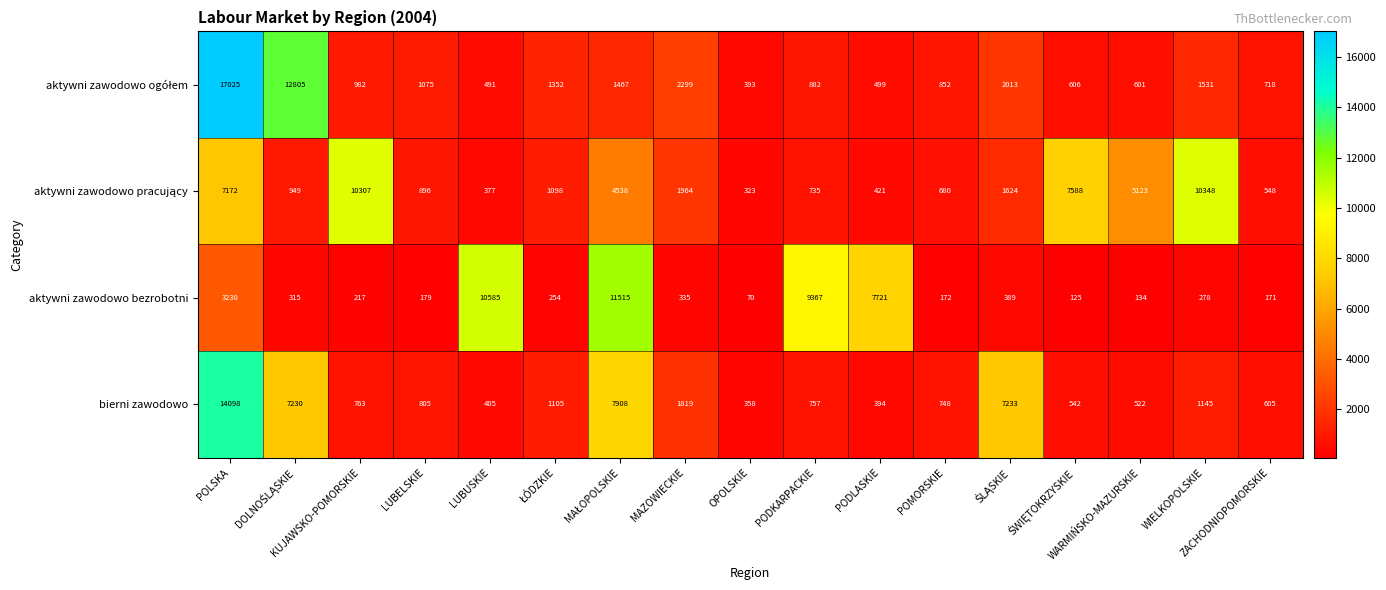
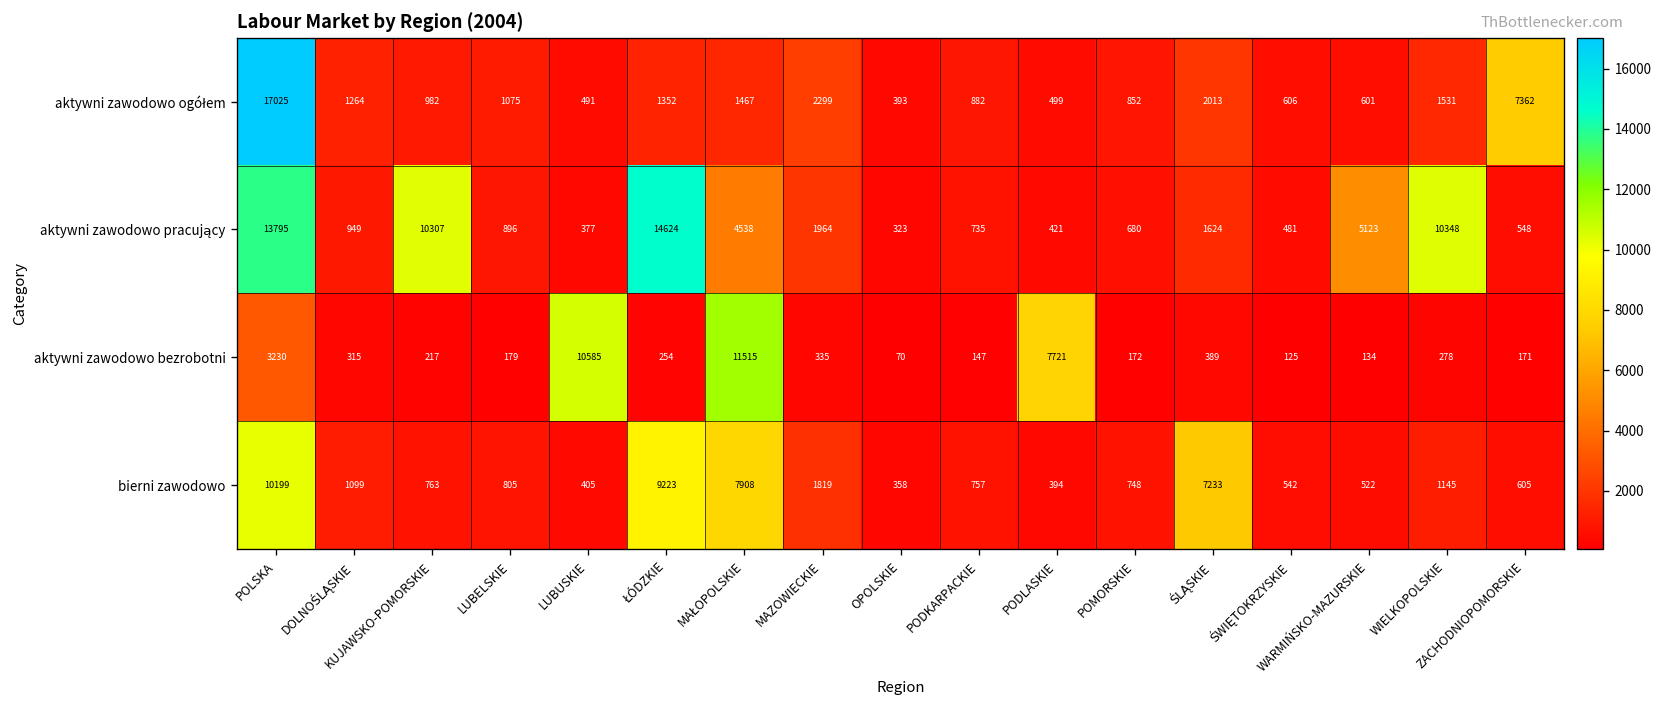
  {
    "aktywni zawodowo ogółem": {
      "POLSKA": 17025,
-     "DOLNOŚLĄSKIE": 12805,
+     "DOLNOŚLĄSKIE": 1264,
      "KUJAWSKO-POMORSKIE": 982,
      "LUBELSKIE": 1075,
      "LUBUSKIE": 491,
      "ŁÓDZKIE": 1352,
      "MAŁOPOLSKIE": 1467,
      "MAZOWIECKIE": 2299,
      "OPOLSKIE": 393,
      "PODKARPACKIE": 882,
      "PODLASKIE": 499,
      "POMORSKIE": 852,
      "ŚLĄSKIE": 2013,
      "ŚWIĘTOKRZYSKIE": 606,
      "WARMIŃSKO-MAZURSKIE": 601,
      "WIELKOPOLSKIE": 1531,
-     "ZACHODNIOPOMORSKIE": 718
+     "ZACHODNIOPOMORSKIE": 7362
    },
    "aktywni zawodowo pracujący": {
-     "POLSKA": 7172,
+     "POLSKA": 13795,
      "DOLNOŚLĄSKIE": 949,
      "KUJAWSKO-POMORSKIE": 10307,
      "LUBELSKIE": 896,
      "LUBUSKIE": 377,
-     "ŁÓDZKIE": 1098,
+     "ŁÓDZKIE": 14624,
      "MAŁOPOLSKIE": 4538,
      "MAZOWIECKIE": 1964,
      "OPOLSKIE": 323,
      "PODKARPACKIE": 735,
      "PODLASKIE": 421,
      "POMORSKIE": 680,
      "ŚLĄSKIE": 1624,
-     "ŚWIĘTOKRZYSKIE": 7588,
+     "ŚWIĘTOKRZYSKIE": 481,
      "WARMIŃSKO-MAZURSKIE": 5123,
      "WIELKOPOLSKIE": 10348,
      "ZACHODNIOPOMORSKIE": 548
    },
    "aktywni zawodowo bezrobotni": {
      "POLSKA": 3230,
      "DOLNOŚLĄSKIE": 315,
      "KUJAWSKO-POMORSKIE": 217,
      "LUBELSKIE": 179,
      "LUBUSKIE": 10585,
      "ŁÓDZKIE": 254,
      "MAŁOPOLSKIE": 11515,
      "MAZOWIECKIE": 335,
      "OPOLSKIE": 70,
-     "PODKARPACKIE": 9367,
+     "PODKARPACKIE": 147,
      "PODLASKIE": 7721,
      "POMORSKIE": 172,
      "ŚLĄSKIE": 389,
      "ŚWIĘTOKRZYSKIE": 125,
      "WARMIŃSKO-MAZURSKIE": 134,
      "WIELKOPOLSKIE": 278,
      "ZACHODNIOPOMORSKIE": 171
    },
    "bierni zawodowo": {
-     "POLSKA": 14098,
-     "DOLNOŚLĄSKIE": 7230,
+     "POLSKA": 10199,
+     "DOLNOŚLĄSKIE": 1099,
      "KUJAWSKO-POMORSKIE": 763,
      "LUBELSKIE": 805,
      "LUBUSKIE": 405,
-     "ŁÓDZKIE": 1105,
+     "ŁÓDZKIE": 9223,
      "MAŁOPOLSKIE": 7908,
      "MAZOWIECKIE": 1819,
      "OPOLSKIE": 358,
      "PODKARPACKIE": 757,
      "PODLASKIE": 394,
      "POMORSKIE": 748,
      "ŚLĄSKIE": 7233,
      "ŚWIĘTOKRZYSKIE": 542,
      "WARMIŃSKO-MAZURSKIE": 522,
      "WIELKOPOLSKIE": 1145,
      "ZACHODNIOPOMORSKIE": 605
    }
  }
